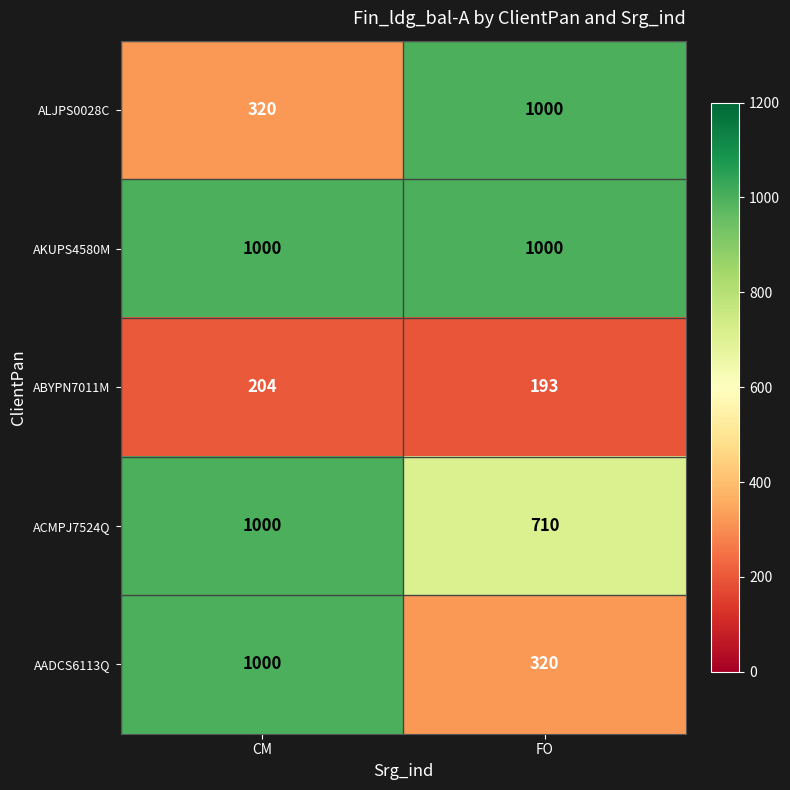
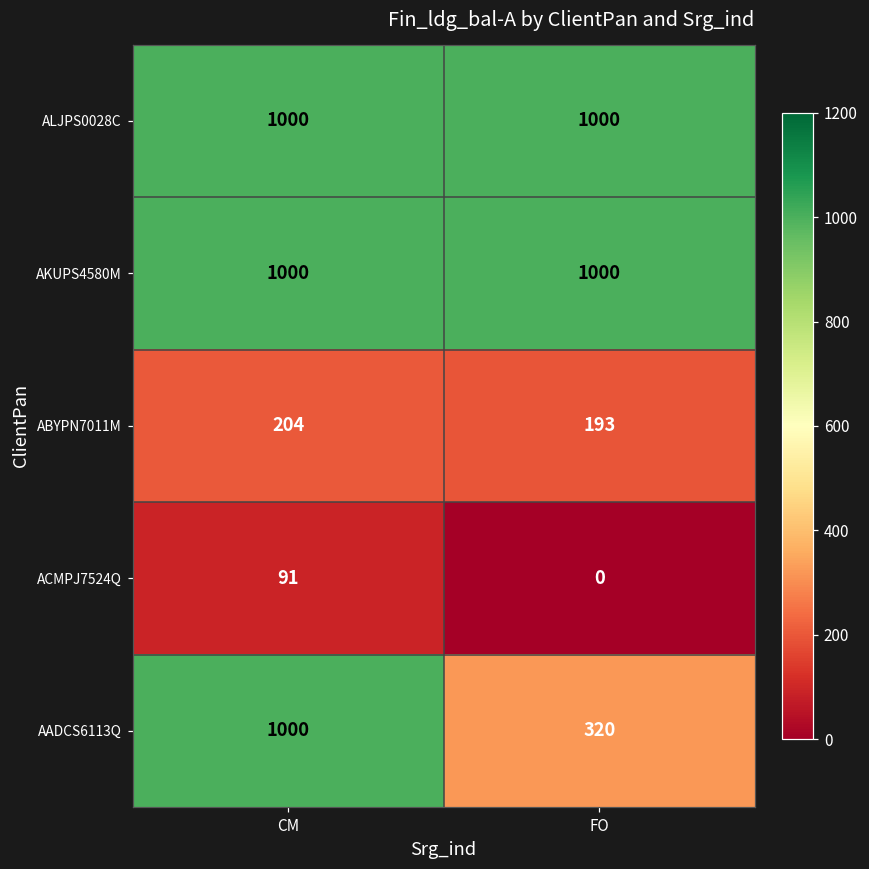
  {
    "ALJPS0028C": {
-     "CM": 320,
+     "CM": 1000,
      "FO": 1000
    },
    "AKUPS4580M": {
      "CM": 1000,
      "FO": 1000
    },
    "ABYPN7011M": {
      "CM": 204,
      "FO": 193
    },
    "ACMPJ7524Q": {
-     "CM": 1000,
-     "FO": 710
+     "CM": 91,
+     "FO": 0
    },
    "AADCS6113Q": {
      "CM": 1000,
      "FO": 320
    }
  }
